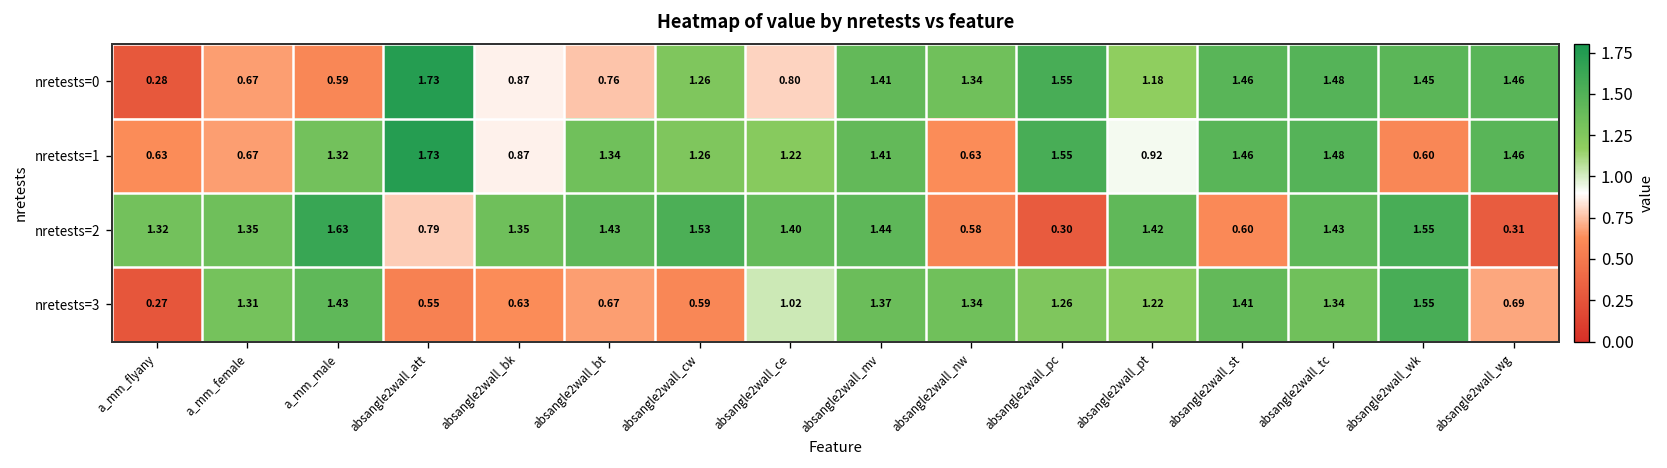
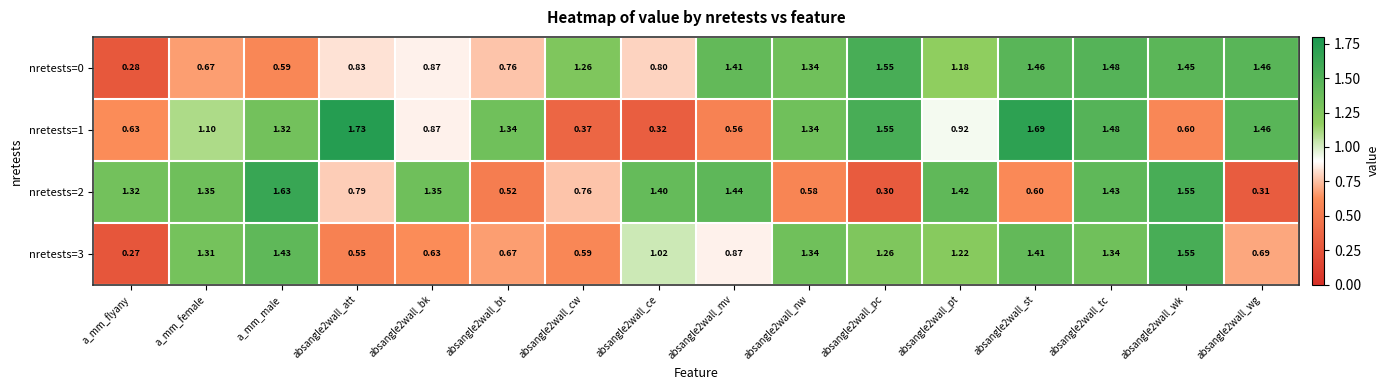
  {
    "nretests=0": {
      "a_mm_flyany": 0.28,
      "a_mm_female": 0.67,
      "a_mm_male": 0.59,
-     "absangle2wall_att": 1.73,
+     "absangle2wall_att": 0.83,
      "absangle2wall_bk": 0.87,
      "absangle2wall_bt": 0.76,
      "absangle2wall_cw": 1.26,
      "absangle2wall_ce": 0.80,
      "absangle2wall_mv": 1.41,
      "absangle2wall_nw": 1.34,
      "absangle2wall_pc": 1.55,
      "absangle2wall_pt": 1.18,
      "absangle2wall_st": 1.46,
      "absangle2wall_tc": 1.48,
      "absangle2wall_wk": 1.45,
      "absangle2wall_wg": 1.46
    },
    "nretests=1": {
      "a_mm_flyany": 0.63,
-     "a_mm_female": 0.67,
+     "a_mm_female": 1.10,
      "a_mm_male": 1.32,
      "absangle2wall_att": 1.73,
      "absangle2wall_bk": 0.87,
      "absangle2wall_bt": 1.34,
-     "absangle2wall_cw": 1.26,
-     "absangle2wall_ce": 1.22,
-     "absangle2wall_mv": 1.41,
-     "absangle2wall_nw": 0.63,
+     "absangle2wall_cw": 0.37,
+     "absangle2wall_ce": 0.32,
+     "absangle2wall_mv": 0.56,
+     "absangle2wall_nw": 1.34,
      "absangle2wall_pc": 1.55,
      "absangle2wall_pt": 0.92,
-     "absangle2wall_st": 1.46,
+     "absangle2wall_st": 1.69,
      "absangle2wall_tc": 1.48,
      "absangle2wall_wk": 0.60,
      "absangle2wall_wg": 1.46
    },
    "nretests=2": {
      "a_mm_flyany": 1.32,
      "a_mm_female": 1.35,
      "a_mm_male": 1.63,
      "absangle2wall_att": 0.79,
      "absangle2wall_bk": 1.35,
-     "absangle2wall_bt": 1.43,
-     "absangle2wall_cw": 1.53,
+     "absangle2wall_bt": 0.52,
+     "absangle2wall_cw": 0.76,
      "absangle2wall_ce": 1.40,
      "absangle2wall_mv": 1.44,
      "absangle2wall_nw": 0.58,
      "absangle2wall_pc": 0.30,
      "absangle2wall_pt": 1.42,
      "absangle2wall_st": 0.60,
      "absangle2wall_tc": 1.43,
      "absangle2wall_wk": 1.55,
      "absangle2wall_wg": 0.31
    },
    "nretests=3": {
      "a_mm_flyany": 0.27,
      "a_mm_female": 1.31,
      "a_mm_male": 1.43,
      "absangle2wall_att": 0.55,
      "absangle2wall_bk": 0.63,
      "absangle2wall_bt": 0.67,
      "absangle2wall_cw": 0.59,
      "absangle2wall_ce": 1.02,
-     "absangle2wall_mv": 1.37,
+     "absangle2wall_mv": 0.87,
      "absangle2wall_nw": 1.34,
      "absangle2wall_pc": 1.26,
      "absangle2wall_pt": 1.22,
      "absangle2wall_st": 1.41,
      "absangle2wall_tc": 1.34,
      "absangle2wall_wk": 1.55,
      "absangle2wall_wg": 0.69
    }
  }
